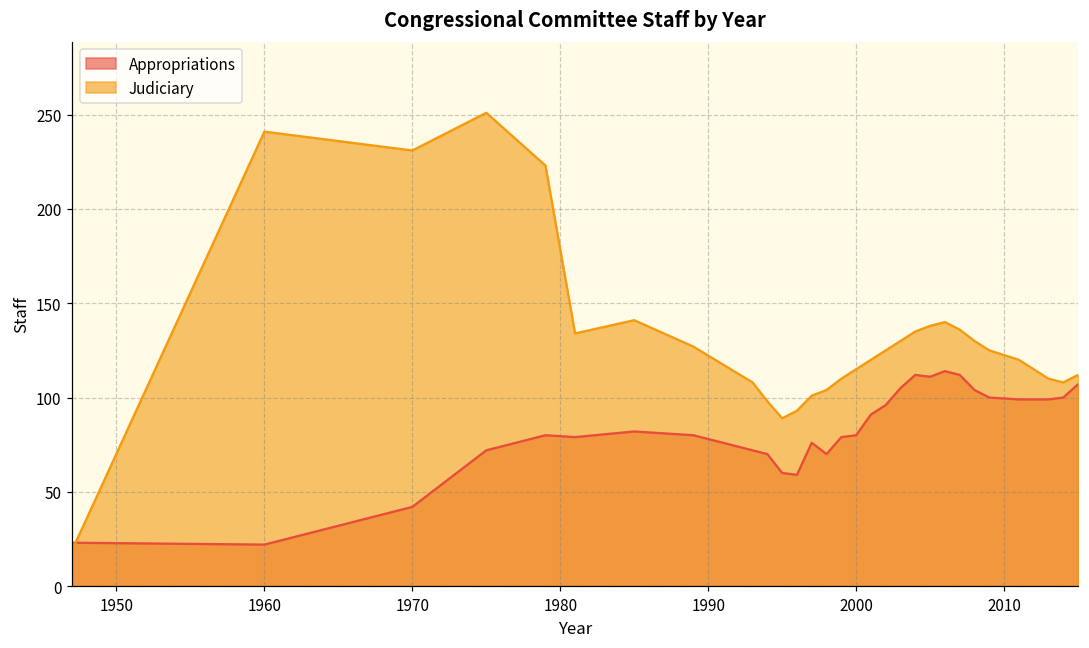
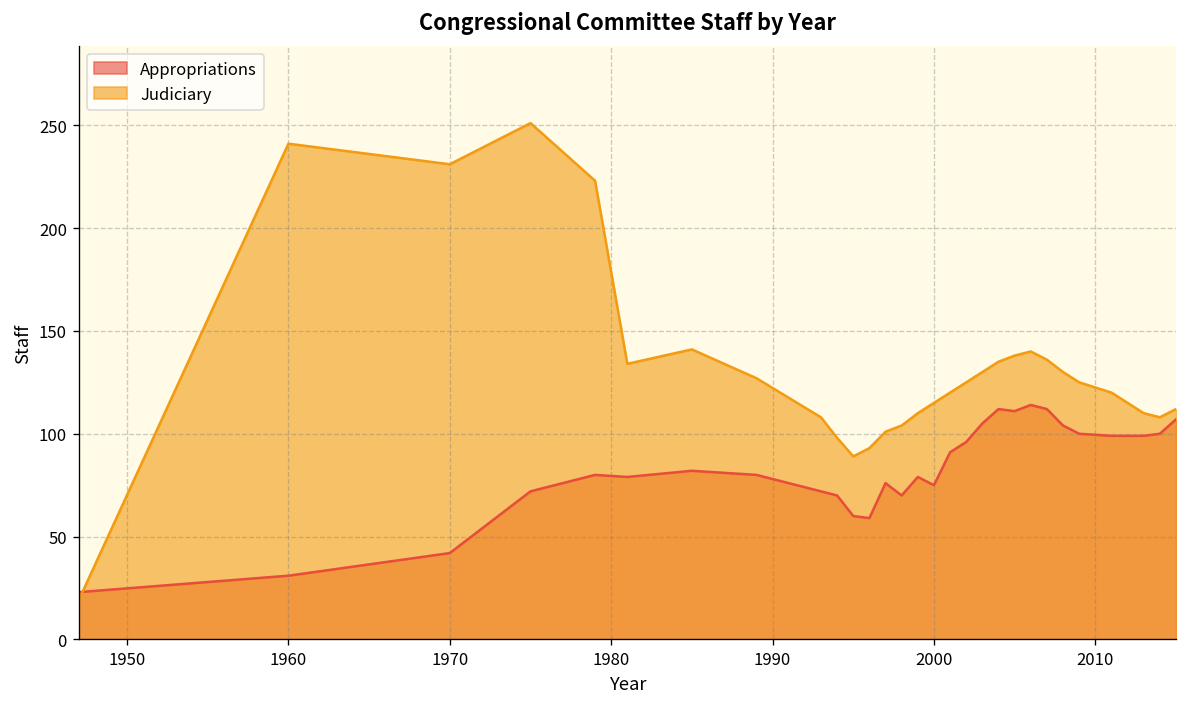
  {
    "Appropriations": {
-     "1960": 22,
+     "1960": 31,
      "1970": 42,
-     "2000": 80
+     "2000": 75
    },
    "Judiciary": {
      "1960": 241,
      "1970": 231,
      "2000": 115
    }
  }
